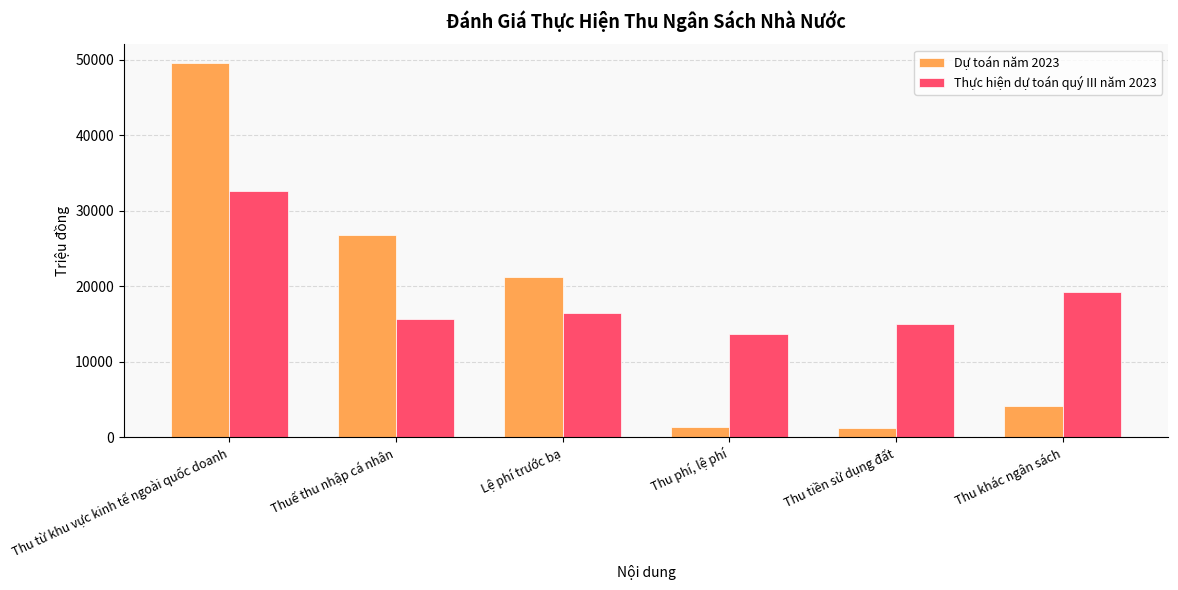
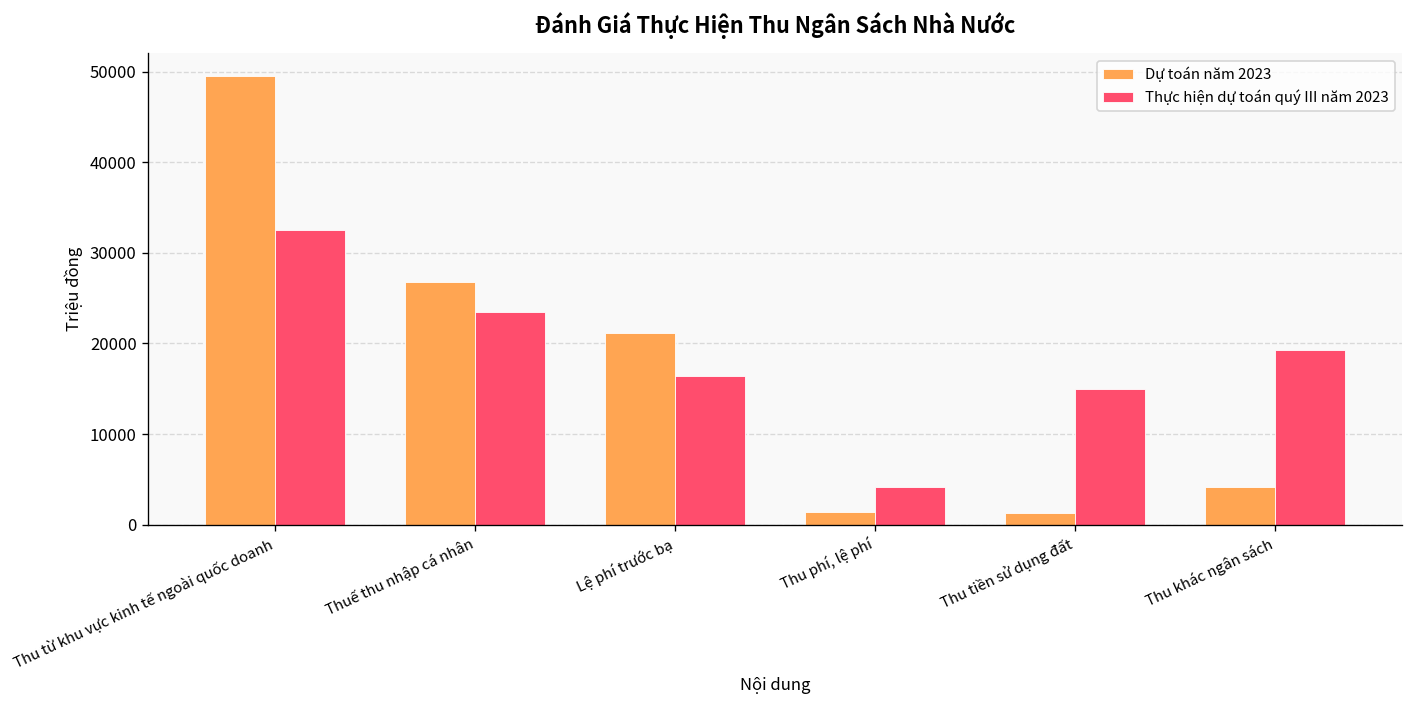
  {
    "Dự toán năm 2023": {
      "Thu từ khu vực kinh tế ngoài quốc doanh": 50000,
      "Thuế thu nhập cá nhân": 27000,
      "Lệ phí trước bạ": 21000,
      "Thu phí, lệ phí": 1000,
      "Thu tiền sử dụng đất": 1000,
      "Thu khác ngân sách": 4000
    },
    "Thực hiện dự toán quý III năm 2023": {
      "Thu từ khu vực kinh tế ngoài quốc doanh": 33000,
-     "Thuế thu nhập cá nhân": 16000,
+     "Thuế thu nhập cá nhân": 23000,
      "Lệ phí trước bạ": 16000,
-     "Thu phí, lệ phí": 14000,
+     "Thu phí, lệ phí": 4000,
      "Thu tiền sử dụng đất": 15000,
      "Thu khác ngân sách": 19000
    }
  }
